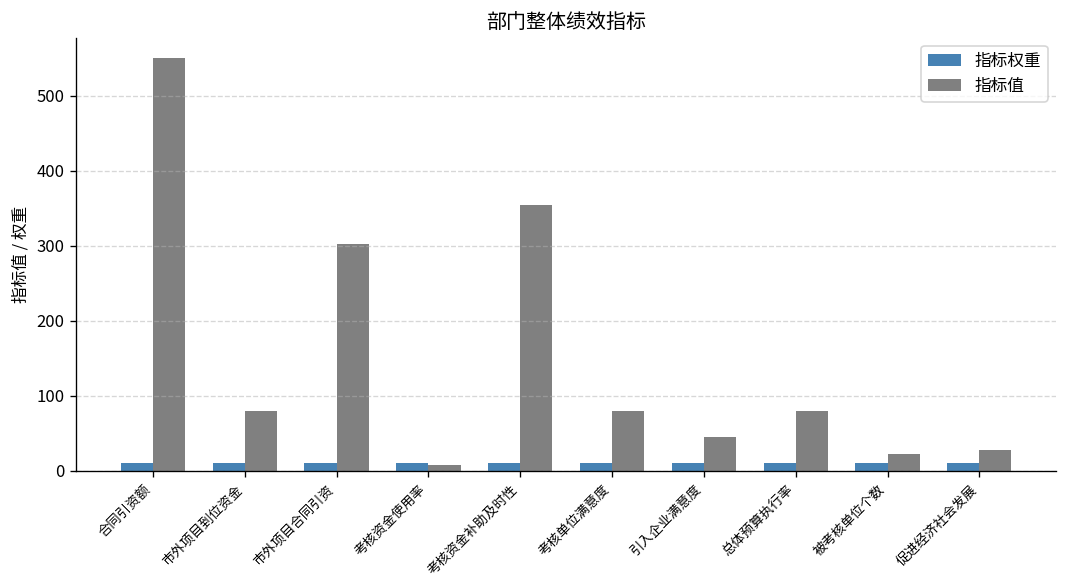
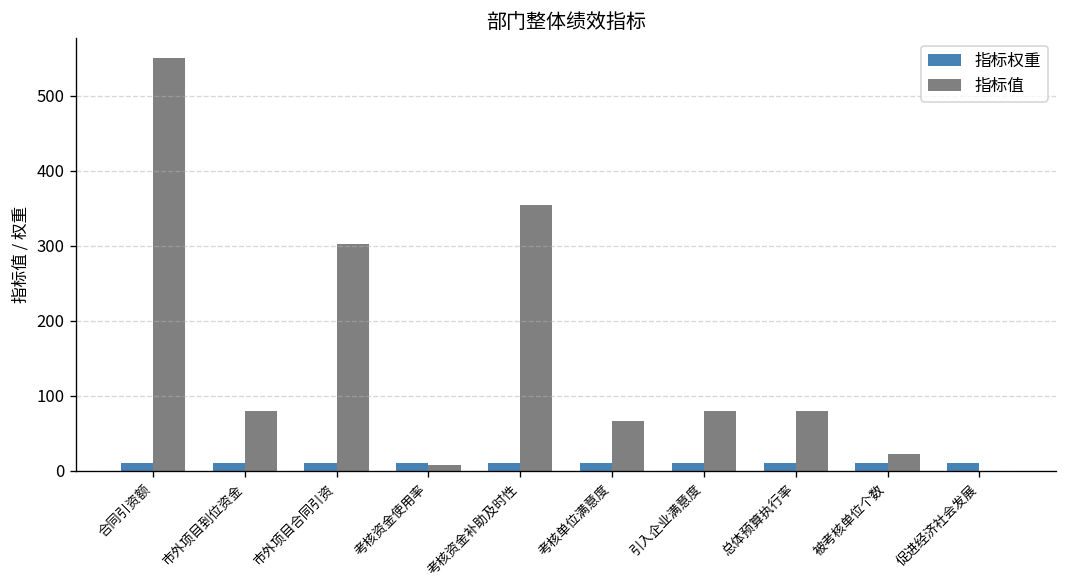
  {
    "指标权重": {
      "合同引资额": 10,
      "市外项目到位资金": 10,
      "市外项目合同引资": 10,
      "考核资金使用率": 10,
      "考核资金补助及时性": 10,
      "考核单位满意度": 10,
      "引入企业满意度": 10,
      "总体预算执行率": 10,
      "被考核单位个数": 10,
      "促进经济社会发展": 10
    },
    "指标值": {
      "合同引资额": 550,
      "市外项目到位资金": 80,
      "市外项目合同引资": 300,
      "考核资金使用率": 10,
      "考核资金补助及时性": 350,
-     "考核单位满意度": 80,
-     "引入企业满意度": 50,
+     "考核单位满意度": 70,
+     "引入企业满意度": 80,
      "总体预算执行率": 80,
      "被考核单位个数": 20,
-     "促进经济社会发展": 30
+     "促进经济社会发展": 0
    }
  }
